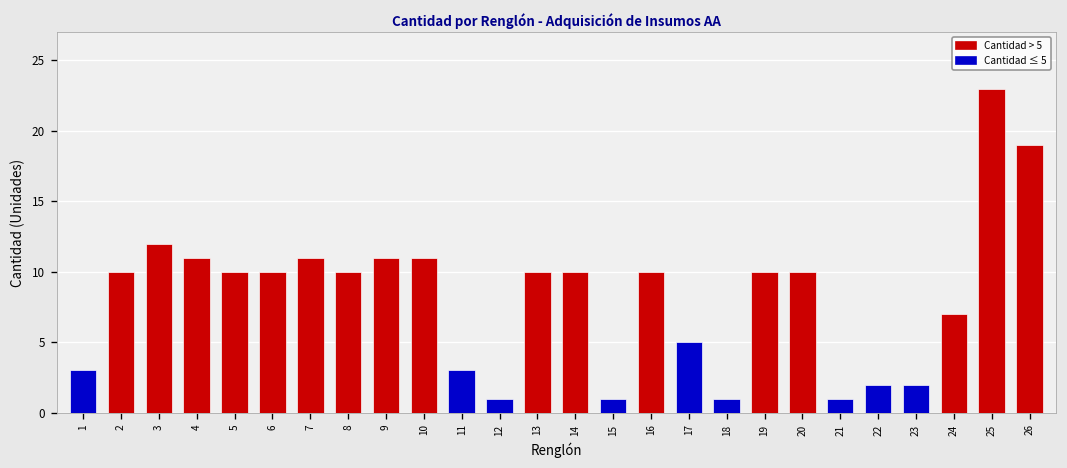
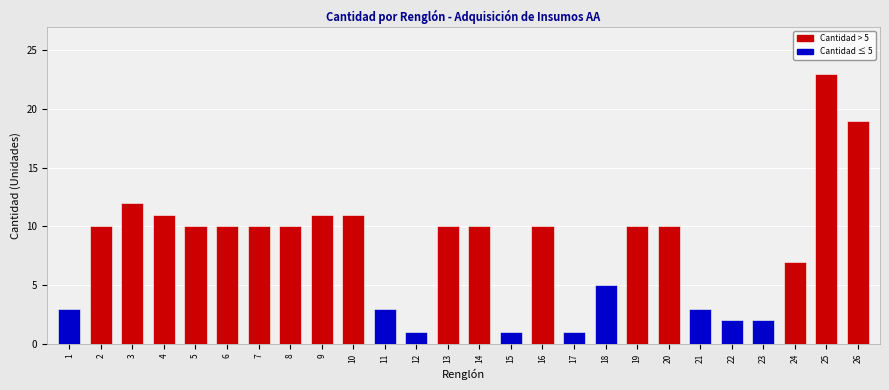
  {
    "1": 3,
    "2": 10,
    "3": 12,
    "4": 11,
    "5": 10,
    "6": 10,
-   "7": 11,
+   "7": 10,
    "8": 10,
    "9": 11,
    "10": 11,
    "11": 3,
    "12": 1,
    "13": 10,
    "14": 10,
    "15": 1,
    "16": 10,
-   "17": 5,
-   "18": 1,
+   "17": 1,
+   "18": 5,
    "19": 10,
    "20": 10,
-   "21": 1,
+   "21": 3,
    "22": 2,
    "23": 2,
    "24": 7,
    "25": 23,
    "26": 19
  }
